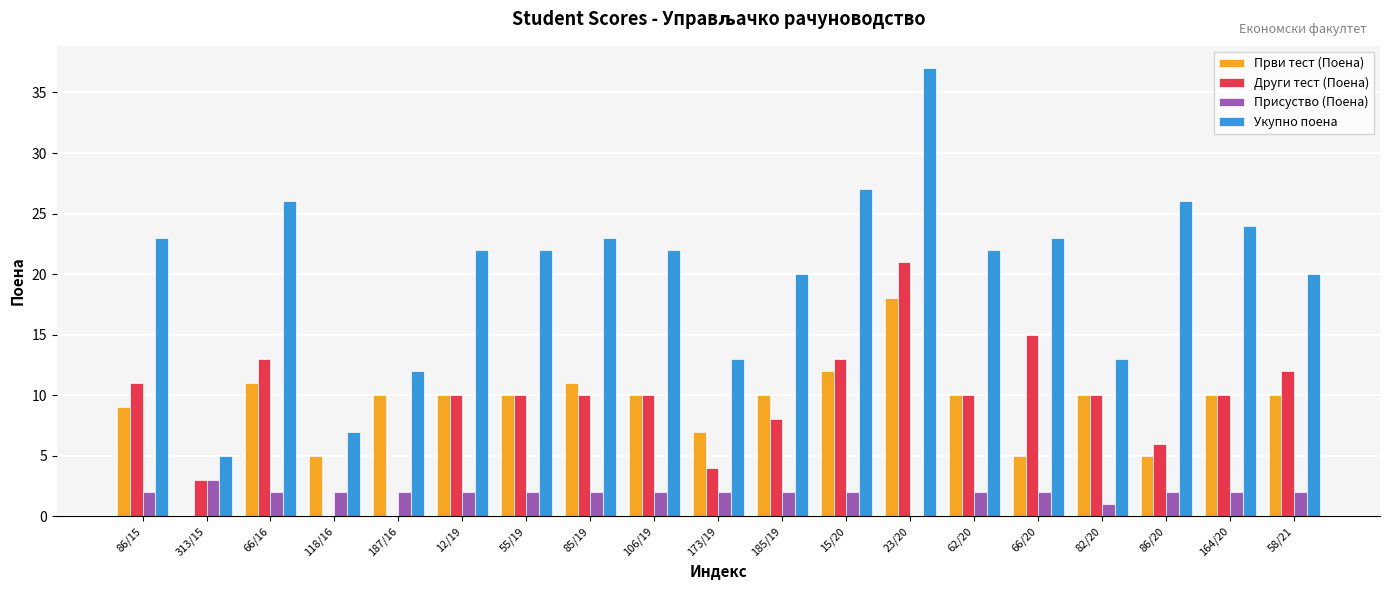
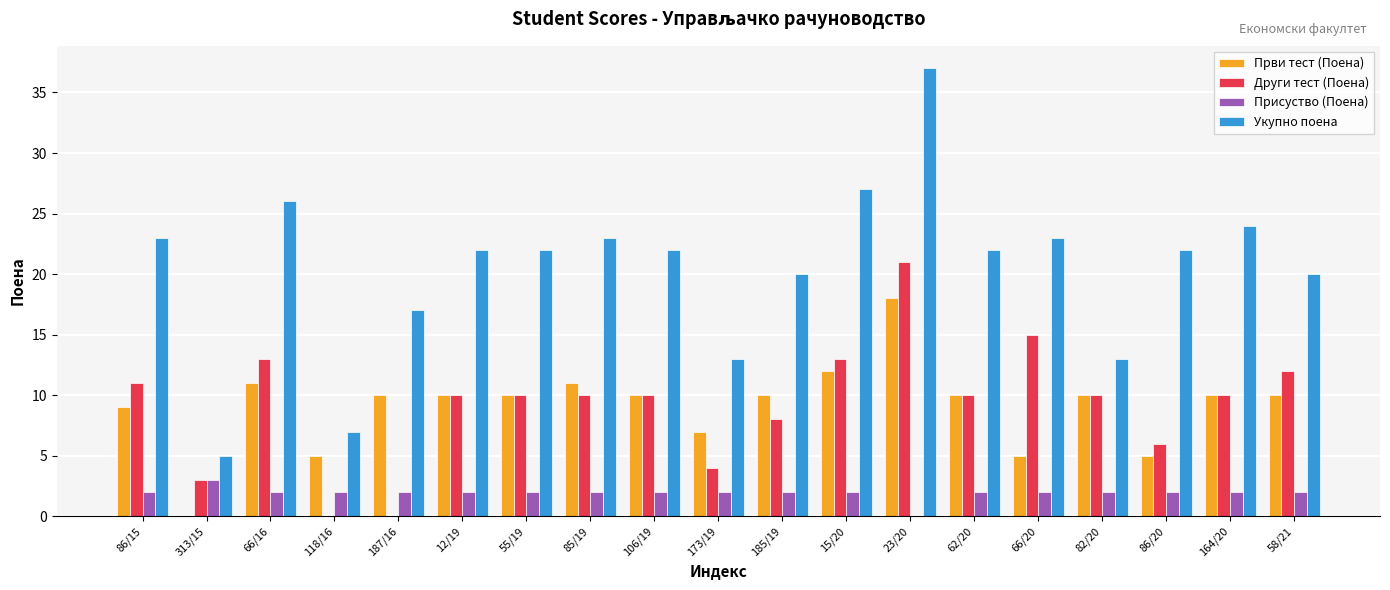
  {
    "Први тест (Поена)": {
      "86/15": 9,
      "313/15": 0,
      "66/16": 11,
      "118/16": 5,
      "187/16": 10,
      "12/19": 10,
      "55/19": 10,
      "85/19": 11,
      "106/19": 10,
      "173/19": 7,
      "185/19": 10,
      "15/20": 12,
      "23/20": 18,
      "62/20": 10,
      "66/20": 5,
      "82/20": 10,
      "86/20": 5,
      "164/20": 10,
      "58/21": 10
    },
    "Други тест (Поена)": {
      "86/15": 11,
      "313/15": 3,
      "66/16": 13,
      "118/16": 0,
      "187/16": 0,
      "12/19": 10,
      "55/19": 10,
      "85/19": 10,
      "106/19": 10,
      "173/19": 4,
      "185/19": 8,
      "15/20": 13,
      "23/20": 21,
      "62/20": 10,
      "66/20": 15,
      "82/20": 10,
      "86/20": 6,
      "164/20": 10,
      "58/21": 12
    },
    "Присуство (Поена)": {
      "86/15": 2,
      "313/15": 3,
      "66/16": 2,
      "118/16": 2,
      "187/16": 2,
      "12/19": 2,
      "55/19": 2,
      "85/19": 2,
      "106/19": 2,
      "173/19": 2,
      "185/19": 2,
      "15/20": 2,
      "23/20": 0,
      "62/20": 2,
      "66/20": 2,
-     "82/20": 1,
+     "82/20": 2,
      "86/20": 2,
      "164/20": 2,
      "58/21": 2
    },
    "Укупно поена": {
      "86/15": 23,
      "313/15": 5,
      "66/16": 26,
      "118/16": 7,
-     "187/16": 12,
+     "187/16": 17,
      "12/19": 22,
      "55/19": 22,
      "85/19": 23,
      "106/19": 22,
      "173/19": 13,
      "185/19": 20,
      "15/20": 27,
      "23/20": 37,
      "62/20": 22,
      "66/20": 23,
      "82/20": 13,
-     "86/20": 26,
+     "86/20": 22,
      "164/20": 24,
      "58/21": 20
    }
  }
